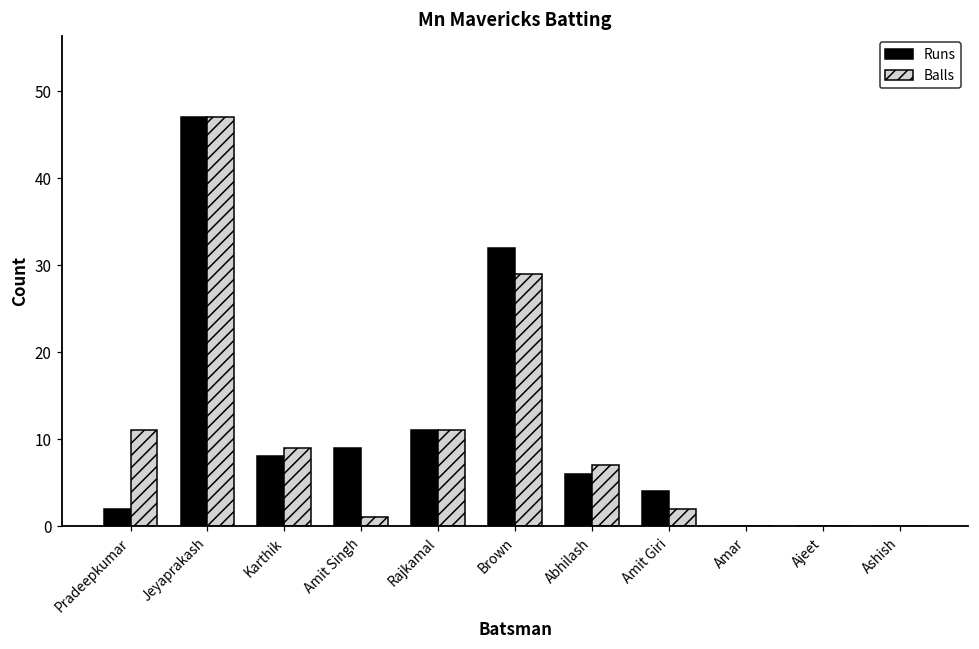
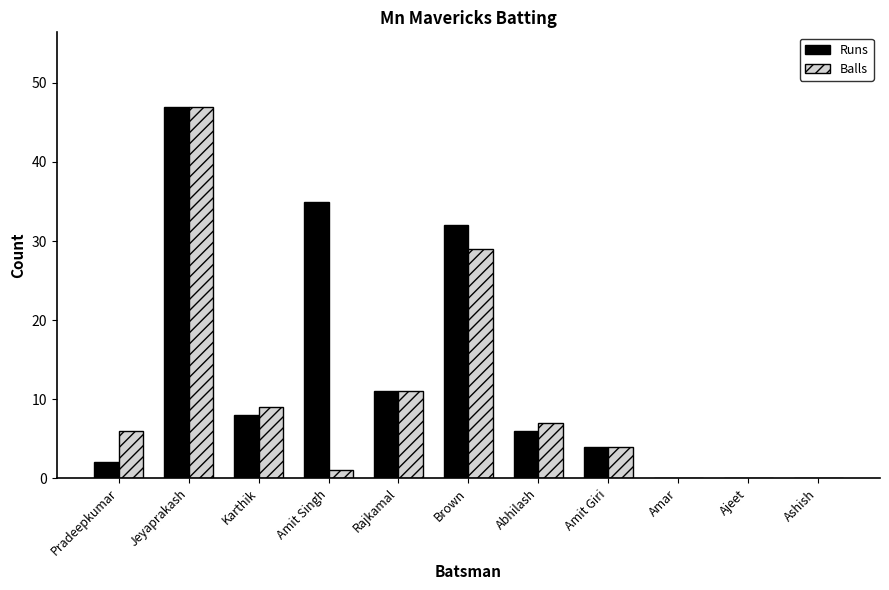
  {
    "Runs": {
      "Pradeepkumar": 2,
      "Jeyaprakash": 47,
      "Karthik": 8,
-     "Amit Singh": 9,
+     "Amit Singh": 35,
      "Rajkamal": 11,
      "Brown": 32,
      "Abhilash": 6,
      "Amit Giri": 4,
      "Amar": 0,
      "Ajeet": 0,
      "Ashish": 0
    },
    "Balls": {
-     "Pradeepkumar": 11,
+     "Pradeepkumar": 6,
      "Jeyaprakash": 47,
      "Karthik": 9,
      "Amit Singh": 1,
      "Rajkamal": 11,
      "Brown": 29,
      "Abhilash": 7,
-     "Amit Giri": 2,
+     "Amit Giri": 4,
      "Amar": 0,
      "Ajeet": 0,
      "Ashish": 0
    }
  }
